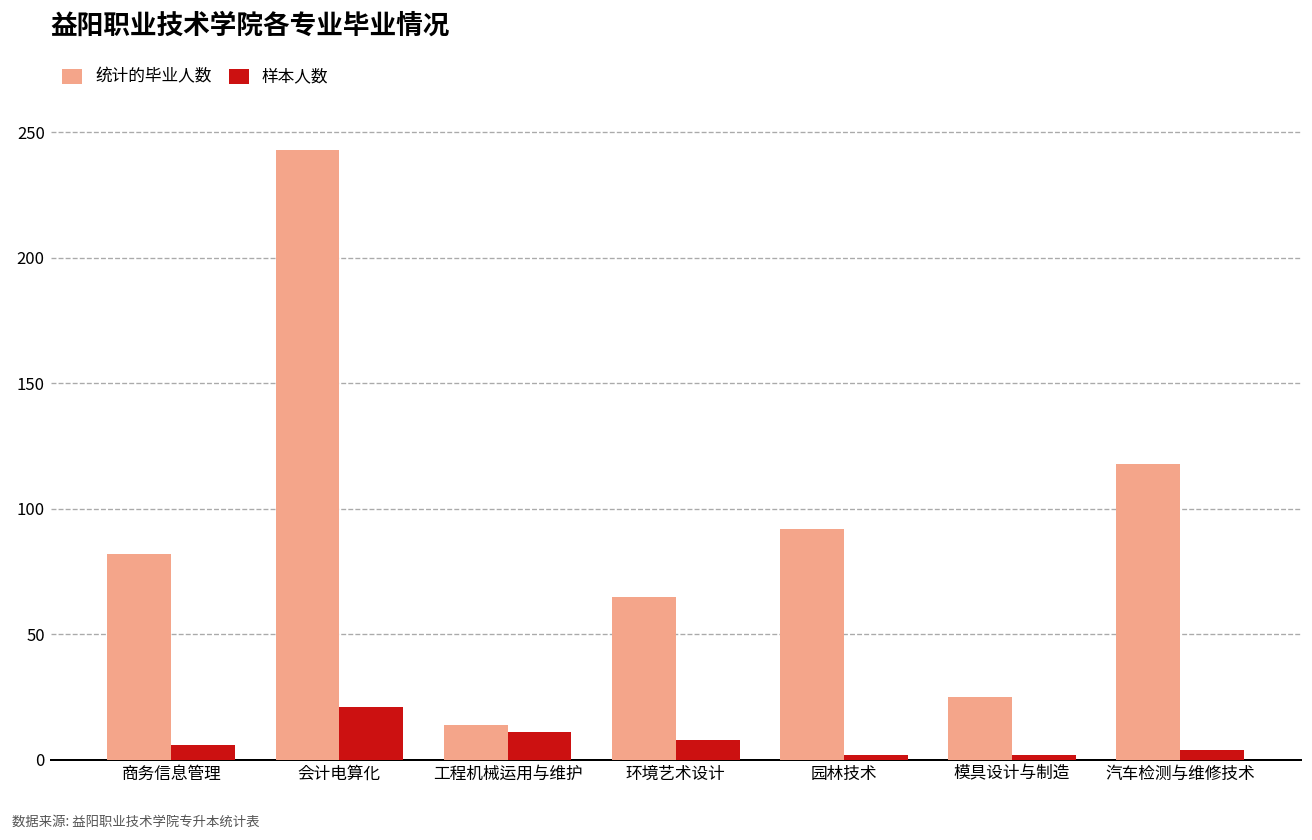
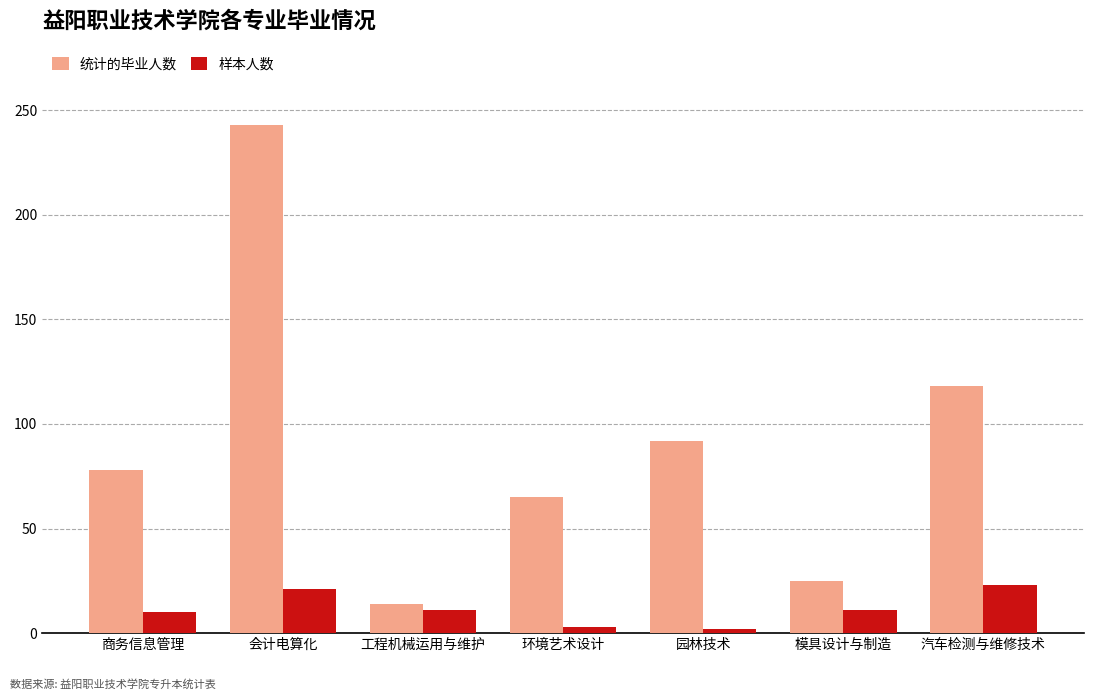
  {
    "统计的毕业人数": {
-     "商务信息管理": 82,
+     "商务信息管理": 78,
      "会计电算化": 243,
      "工程机械运用与维护": 14,
      "环境艺术设计": 65,
      "园林技术": 92,
      "模具设计与制造": 25,
      "汽车检测与维修技术": 118
    },
    "样本人数": {
-     "商务信息管理": 6,
+     "商务信息管理": 10,
      "会计电算化": 21,
      "工程机械运用与维护": 11,
-     "环境艺术设计": 8,
+     "环境艺术设计": 3,
      "园林技术": 2,
-     "模具设计与制造": 2,
-     "汽车检测与维修技术": 4
+     "模具设计与制造": 11,
+     "汽车检测与维修技术": 23
    }
  }
